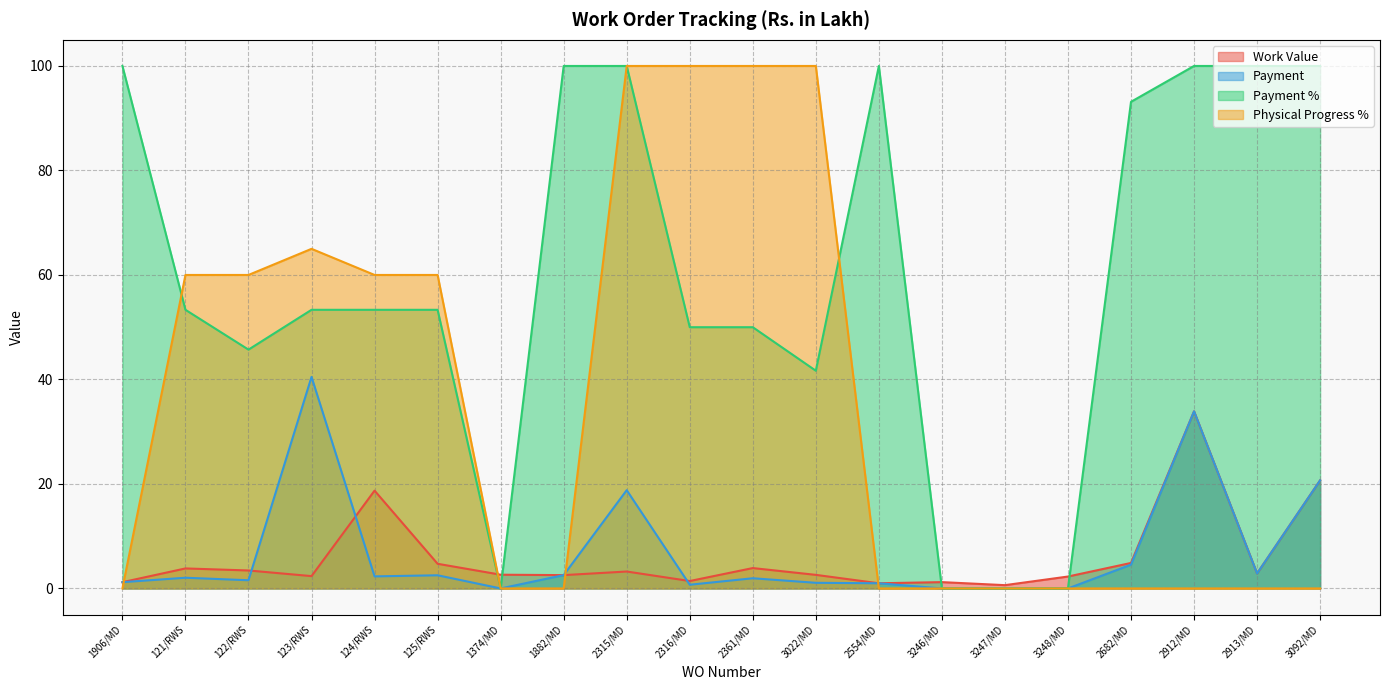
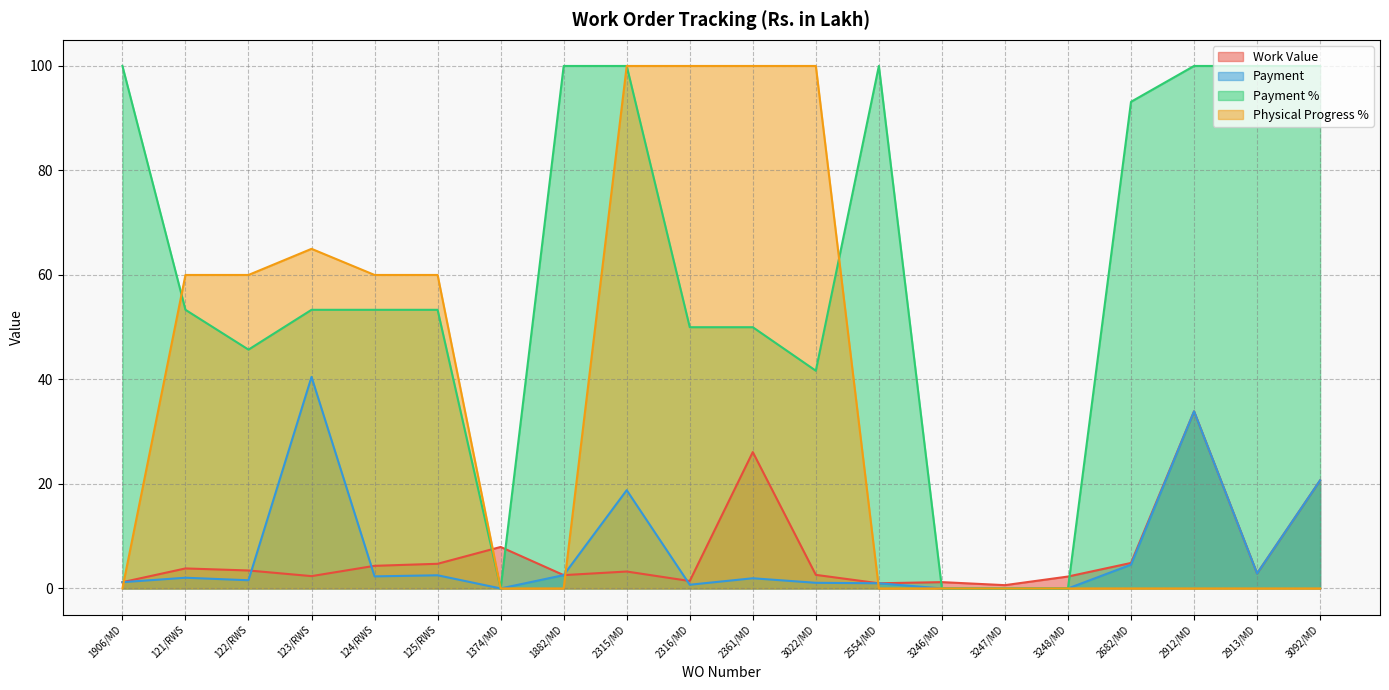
  {
    "Work Value": {
      "121/RWS": 4,
      "122/RWS": 3,
      "123/RWS": 2,
-     "124/RWS": 19,
+     "124/RWS": 4,
      "125/RWS": 5,
-     "1374/MD": 3,
+     "1374/MD": 8,
      "2315/MD": 3,
      "2316/MD": 1,
-     "2361/MD": 4,
+     "2361/MD": 26,
      "3022/MD": 3,
      "3246/MD": 1,
      "3247/MD": 1,
      "3248/MD": 2
    },
    "Payment": {
      "121/RWS": 2,
      "122/RWS": 2,
      "123/RWS": 40,
      "124/RWS": 2,
      "125/RWS": 3,
      "2315/MD": 19,
      "2316/MD": 1,
      "2361/MD": 2,
      "3022/MD": 1
    },
    "Payment %": {
      "1906/MD": 100,
      "121/RWS": 53,
      "122/RWS": 46,
      "123/RWS": 53,
      "124/RWS": 53,
      "125/RWS": 53,
      "1882/MD": 100,
      "2316/MD": 50,
      "2361/MD": 50,
      "3022/MD": 42,
      "2554/MD": 100,
      "2682/MD": 93,
      "2912/MD": 100
    },
    "Physical Progress %": {
      "1906/MD": 0,
      "121/RWS": 60,
      "122/RWS": 60,
      "123/RWS": 65,
      "124/RWS": 60,
      "125/RWS": 60,
      "1882/MD": 0,
      "2316/MD": 100,
      "2361/MD": 100,
      "3022/MD": 100,
      "2554/MD": 0,
      "2682/MD": 0,
      "2912/MD": 0,
      "2913/MD": 0,
      "3092/MD": 0
    }
  }
